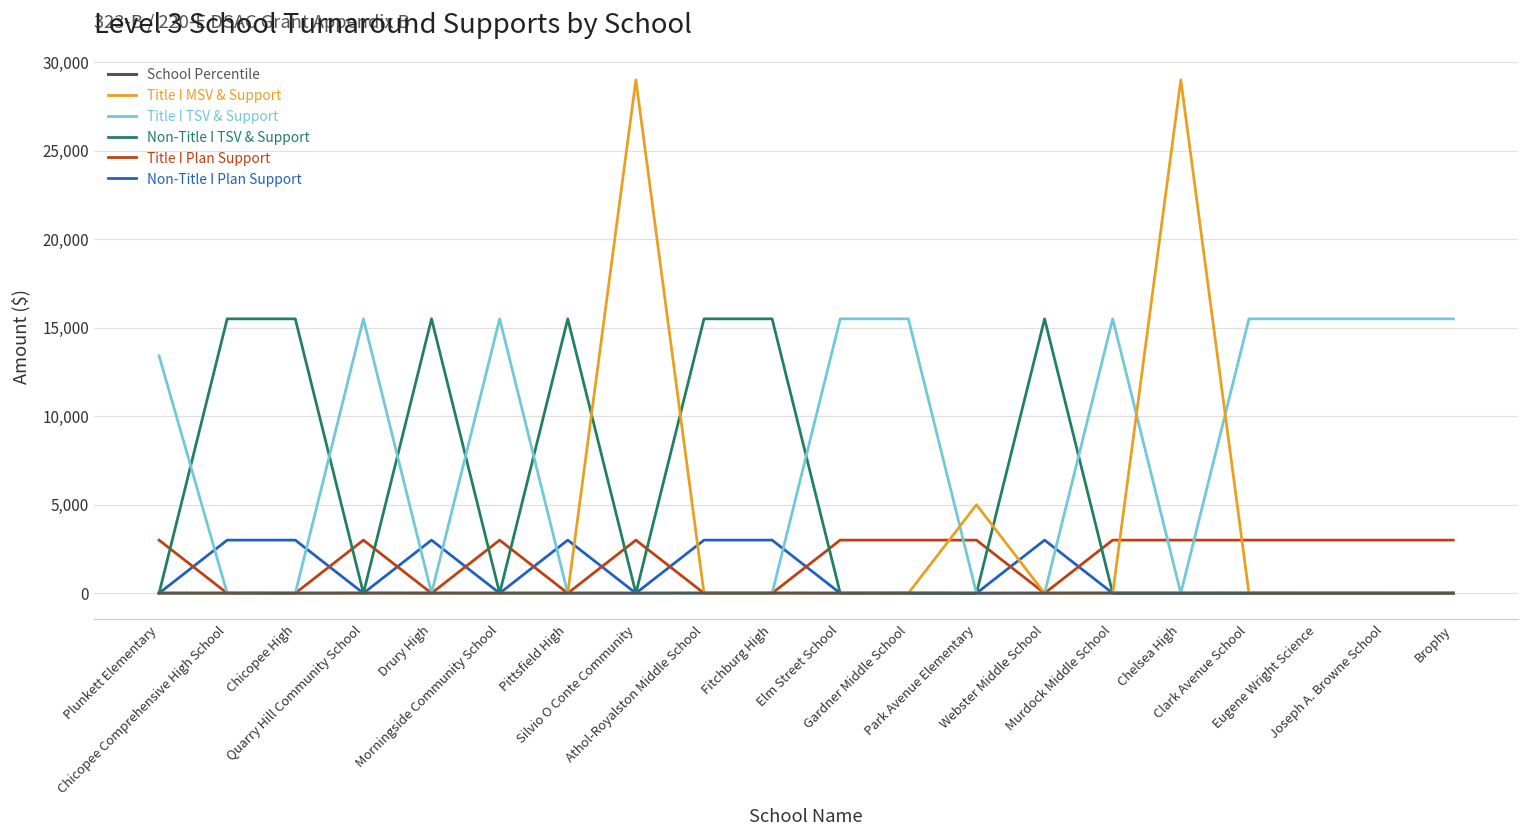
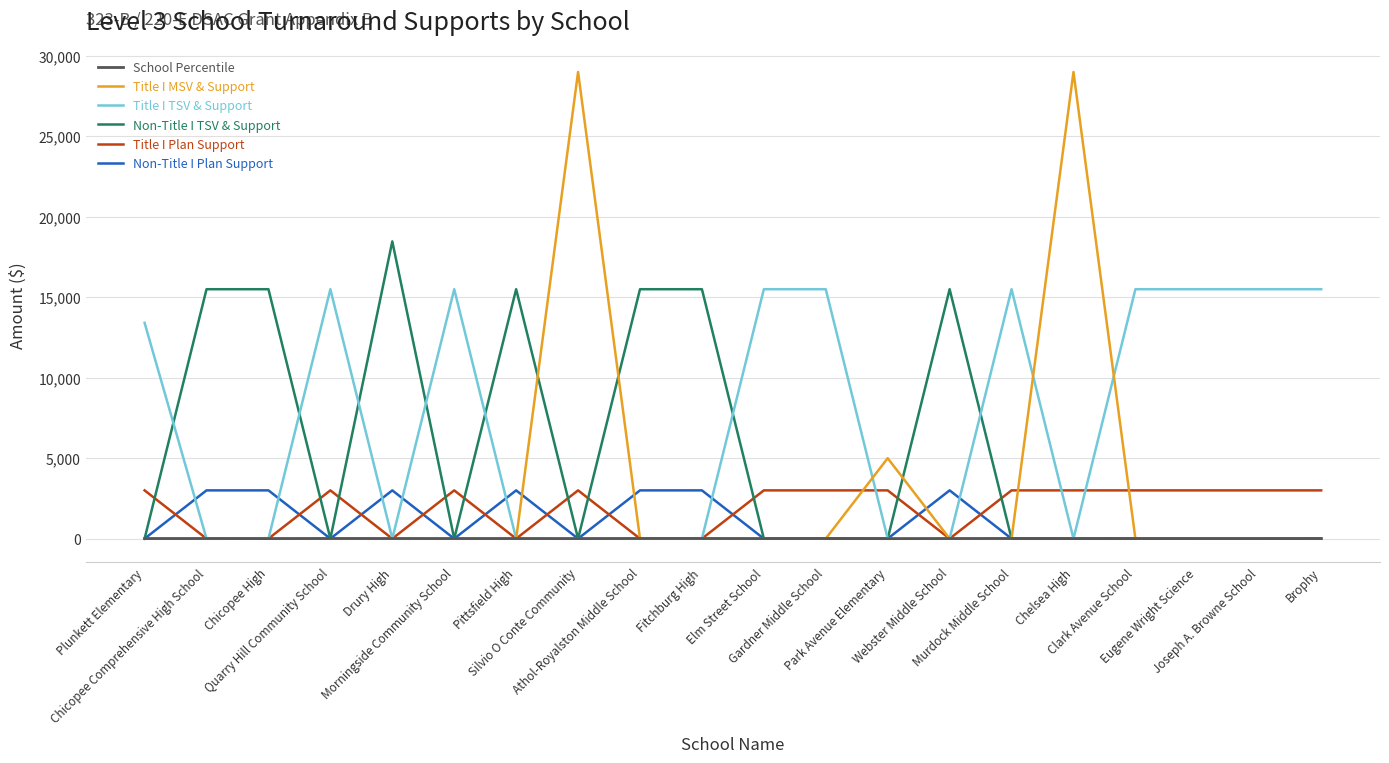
  {
    "Title I MSV & Support": {
      "Silvio O Conte Community": "29,000",
      "Park Avenue Elementary": "5,000",
      "Chelsea High": "29,000"
    },
    "Title I TSV & Support": {
      "Plunkett Elementary": "13,400",
      "Quarry Hill Community School": "15,500",
      "Morningside Community School": "15,500",
      "Elm Street School": "15,500",
      "Gardner Middle School": "15,500",
      "Murdock Middle School": "15,500",
      "Clark Avenue School": "15,500",
      "Eugene Wright Science": "15,500",
      "Joseph A. Browne School": "15,500",
      "Brophy": "15,500"
    },
    "Non-Title I TSV & Support": {
      "Chicopee Comprehensive High School": "15,500",
      "Chicopee High": "15,500",
-     "Drury High": "15,500",
+     "Drury High": "18,500",
      "Pittsfield High": "15,500",
      "Athol-Royalston Middle School": "15,500",
      "Fitchburg High": "15,500",
      "Webster Middle School": "15,500"
    },
    "Title I Plan Support": {
      "Plunkett Elementary": "3,000",
      "Quarry Hill Community School": "3,000",
      "Morningside Community School": "3,000",
      "Silvio O Conte Community": "3,000",
      "Elm Street School": "3,000",
      "Gardner Middle School": "3,000",
      "Park Avenue Elementary": "3,000",
      "Murdock Middle School": "3,000",
      "Chelsea High": "3,000",
      "Clark Avenue School": "3,000",
      "Eugene Wright Science": "3,000",
      "Joseph A. Browne School": "3,000",
      "Brophy": "3,000"
    },
    "Non-Title I Plan Support": {
      "Chicopee Comprehensive High School": "3,000",
      "Chicopee High": "3,000",
      "Drury High": "3,000",
      "Pittsfield High": "3,000",
      "Athol-Royalston Middle School": "3,000",
      "Fitchburg High": "3,000",
      "Webster Middle School": "3,000"
    }
  }
